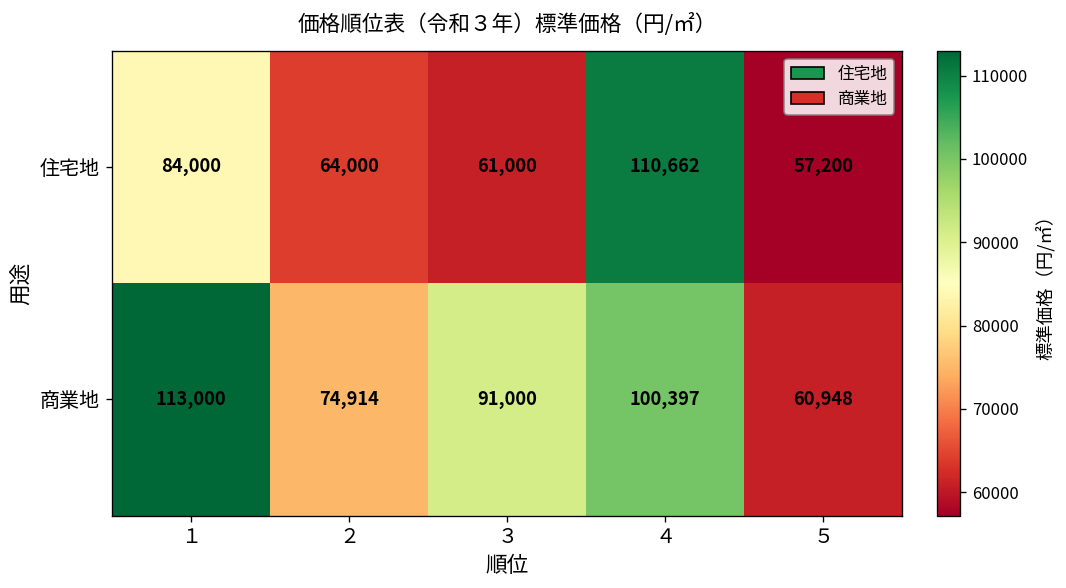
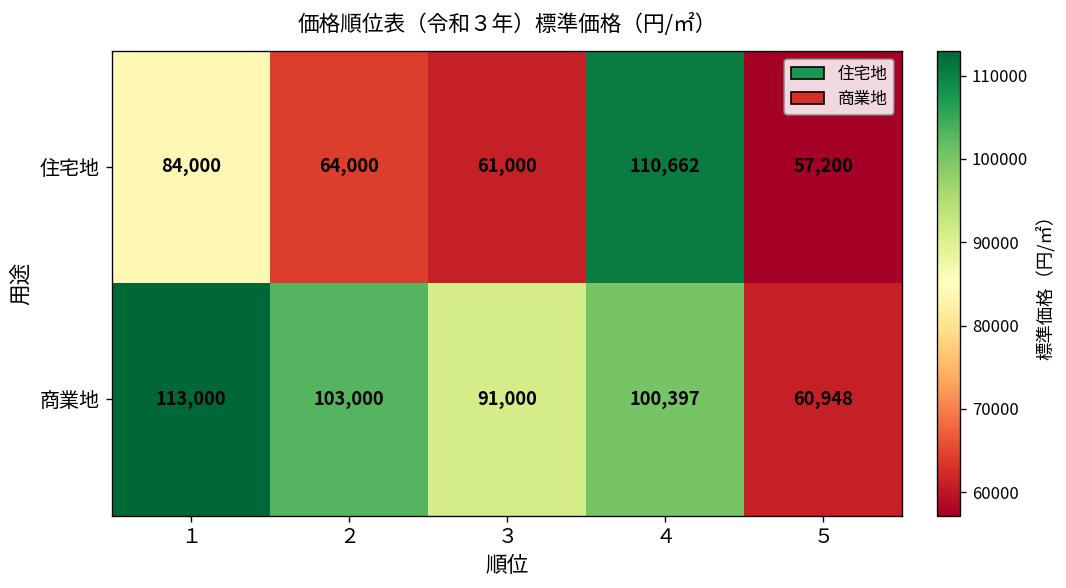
  {
    "住宅地": {
      "１": "84,000",
      "２": "64,000",
      "３": "61,000",
      "４": "110,662",
      "５": "57,200"
    },
    "商業地": {
      "１": "113,000",
-     "２": "74,914",
+     "２": "103,000",
      "３": "91,000",
      "４": "100,397",
      "５": "60,948"
    }
  }
